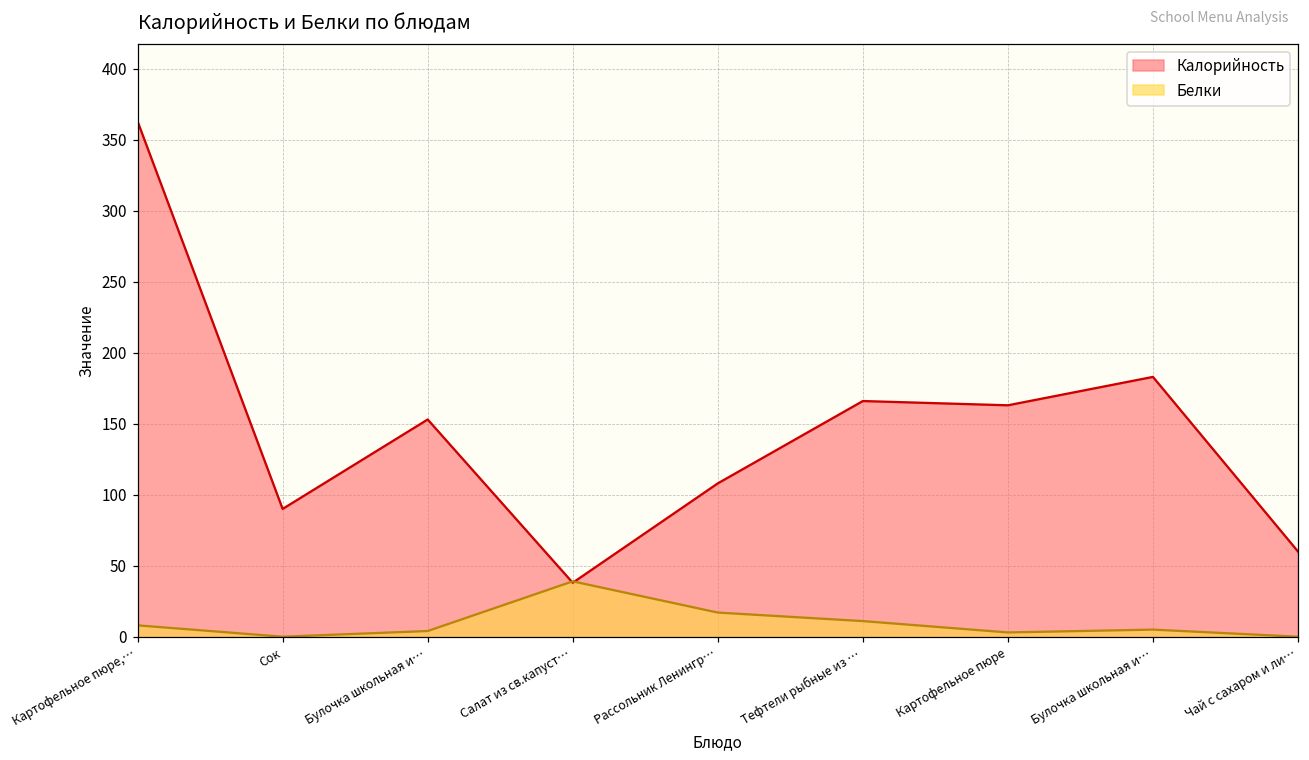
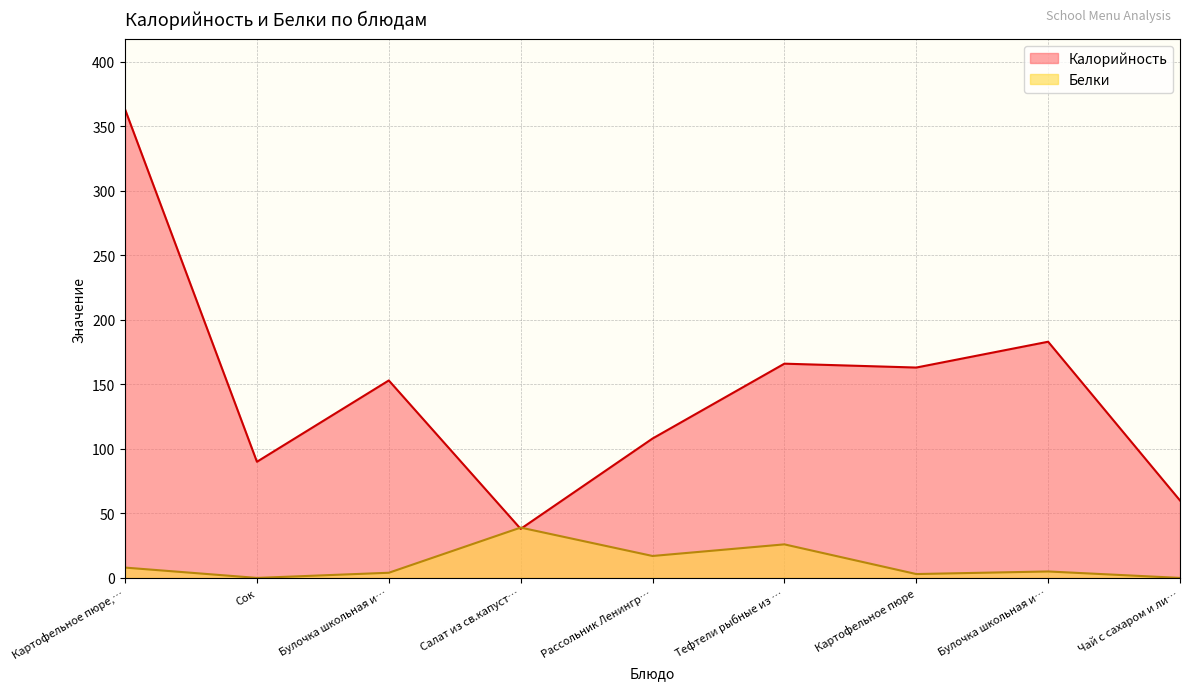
  {
    "Калорийность": {
      "Картофельное пюре,…": 363,
      "Сок": 90,
      "Рассольник Ленингр…": 108,
      "Тефтели рыбные из …": 166,
      "Картофельное пюре": 163,
      "Чай с сахаром и ли…": 60
    },
    "Белки": {
      "Картофельное пюре,…": 8,
      "Сок": 0,
      "Рассольник Ленингр…": 17,
-     "Тефтели рыбные из …": 11,
+     "Тефтели рыбные из …": 26,
      "Картофельное пюре": 3,
      "Чай с сахаром и ли…": 0
    }
  }
